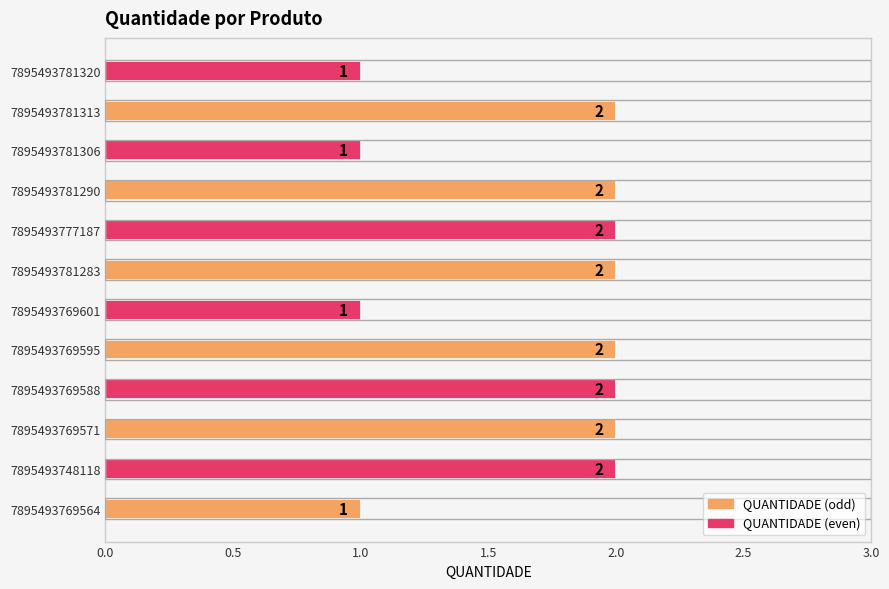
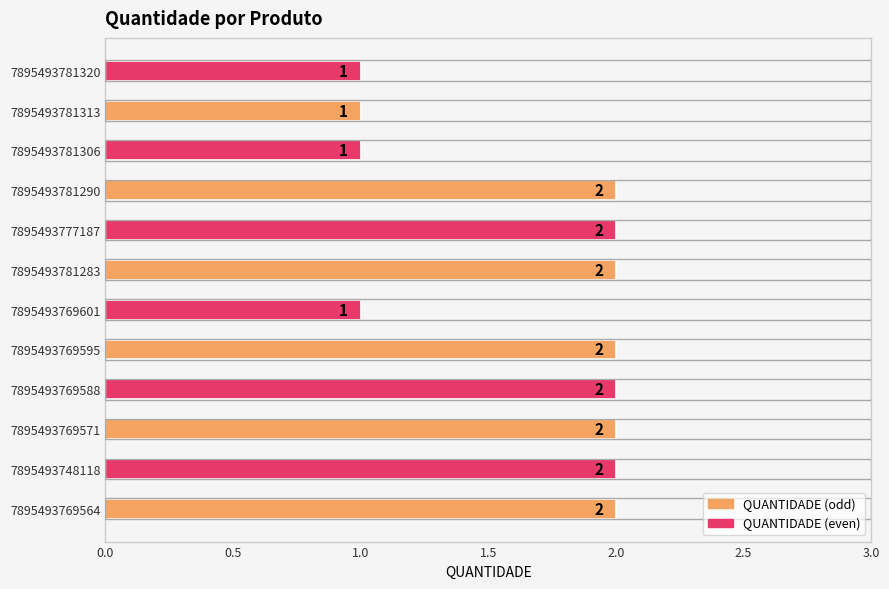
  {
    "7895493781320": 1,
-   "7895493781313": 2,
+   "7895493781313": 1,
    "7895493781306": 1,
    "7895493781290": 2,
    "7895493777187": 2,
    "7895493781283": 2,
    "7895493769601": 1,
    "7895493769595": 2,
    "7895493769588": 2,
    "7895493769571": 2,
    "7895493748118": 2,
-   "7895493769564": 1
+   "7895493769564": 2
  }
